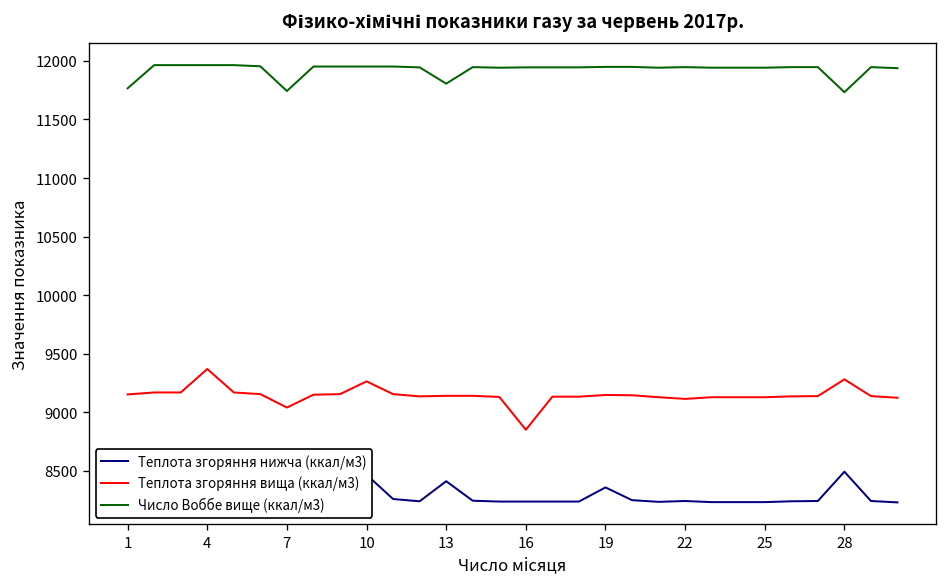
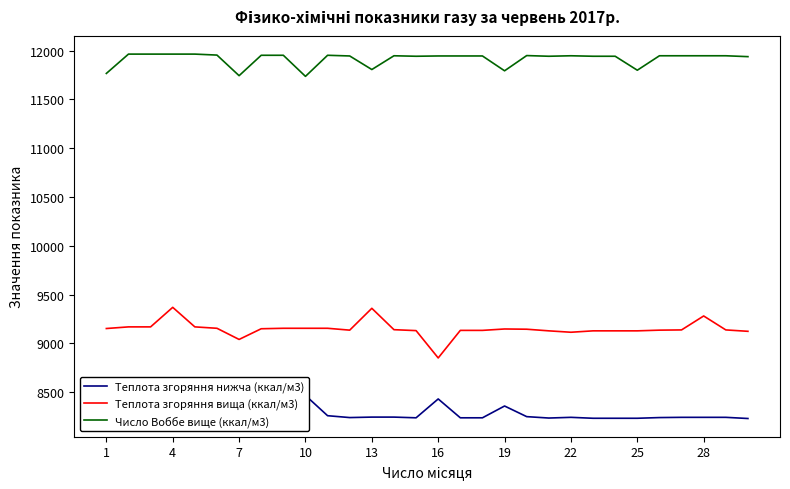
  {
    "Теплота згоряння нижча (ккал/м3)": {
-     "13": 8400,
-     "16": 8200,
+     "13": 8200,
+     "16": 8400,
      "19": 8400,
      "22": 8200,
      "25": 8200,
-     "28": 8500
+     "28": 8200
    },
    "Теплота згоряння вища (ккал/м3)": {
      "1": 9200,
      "4": 9400,
      "7": 9000,
-     "10": 9300,
-     "13": 9100,
+     "10": 9200,
+     "13": 9400,
      "16": 8900,
      "19": 9100,
      "22": 9100,
      "25": 9100,
      "28": 9300
    },
    "Число Воббе вище (ккал/м3)": {
      "1": 11800,
      "4": 12000,
      "7": 11700,
-     "10": 12000,
+     "10": 11700,
      "13": 11800,
      "16": 11900,
-     "19": 11900,
+     "19": 11800,
      "22": 11900,
-     "25": 11900,
-     "28": 11700
+     "25": 11800,
+     "28": 11900
    }
  }
